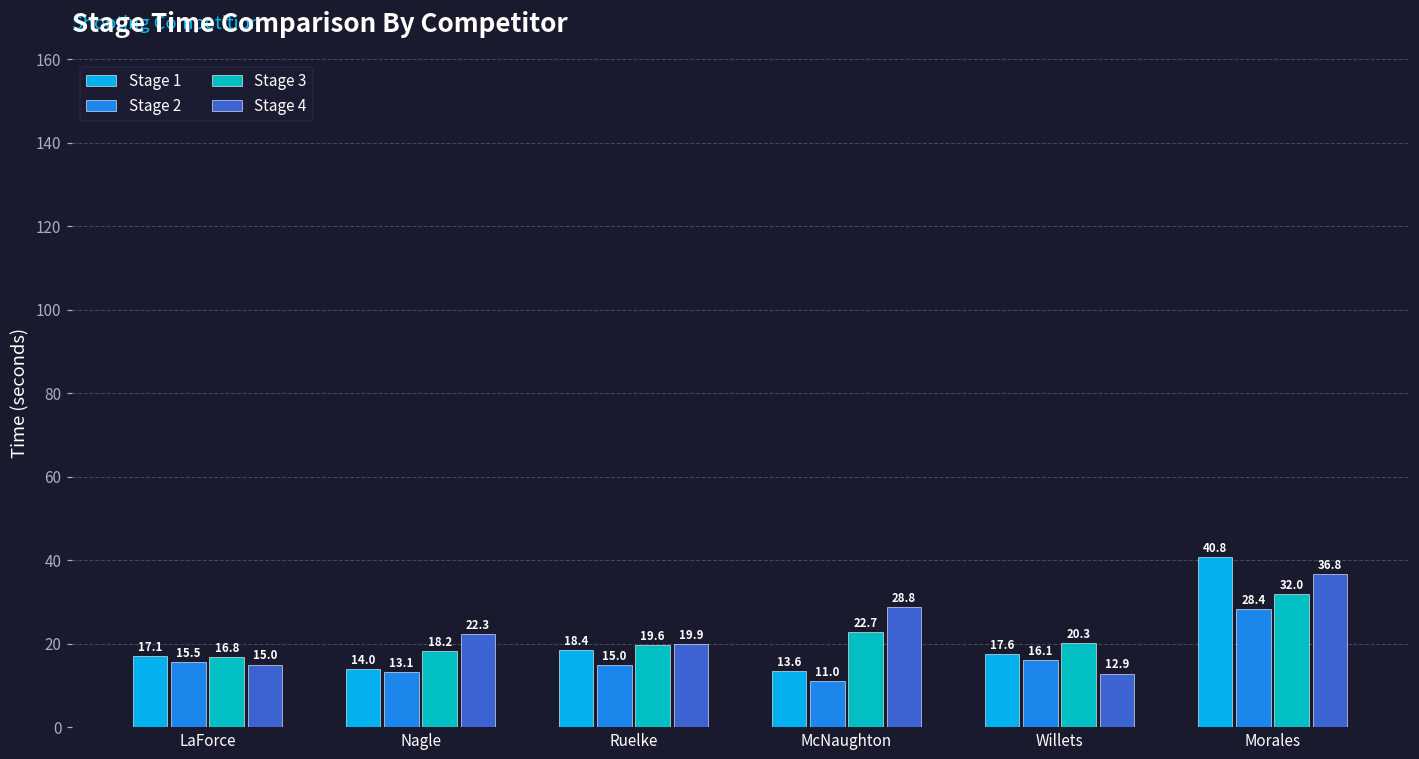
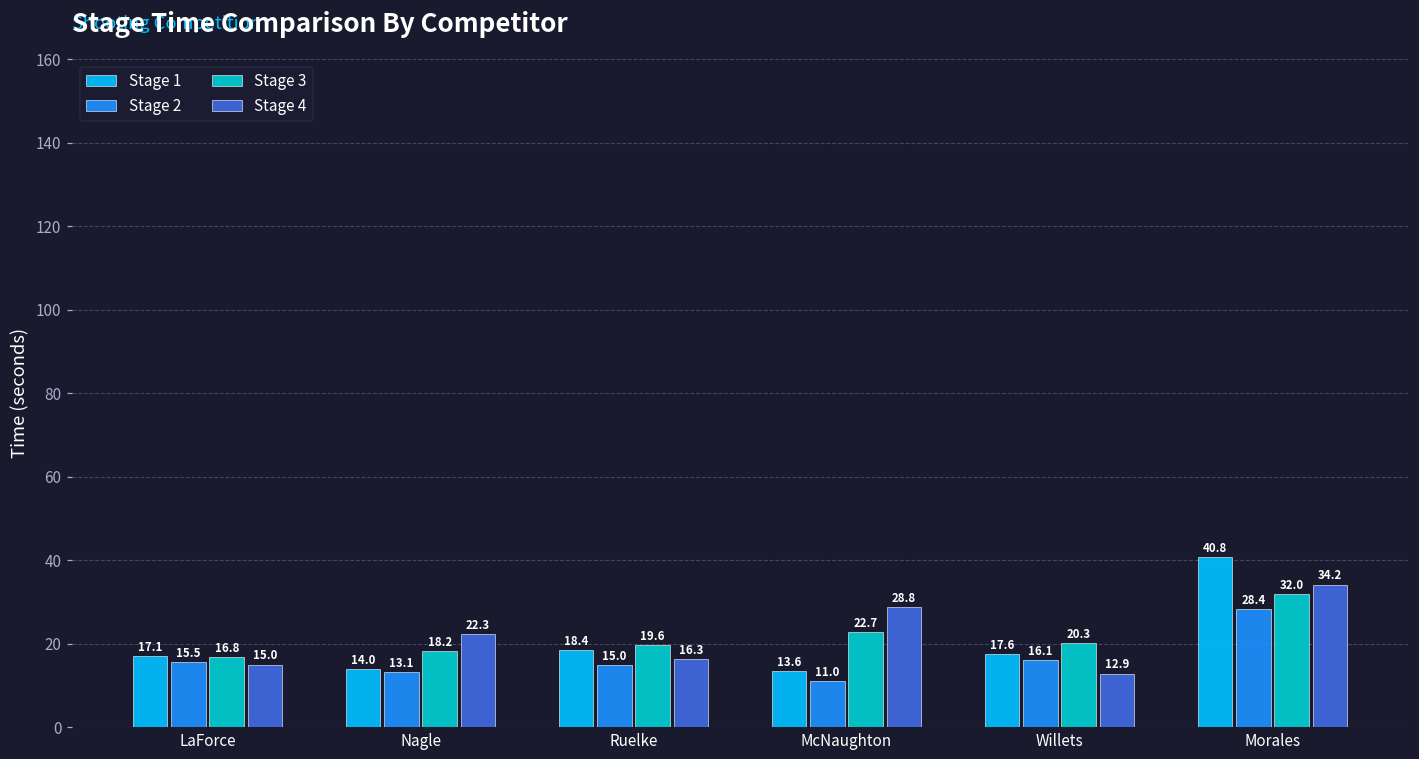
  {
    "Stage 4": {
      "LaForce": 15.0,
      "Nagle": 22.3,
-     "Ruelke": 19.9,
+     "Ruelke": 16.3,
      "McNaughton": 28.8,
      "Willets": 12.9,
-     "Morales": 36.8
+     "Morales": 34.2
    }
  }
